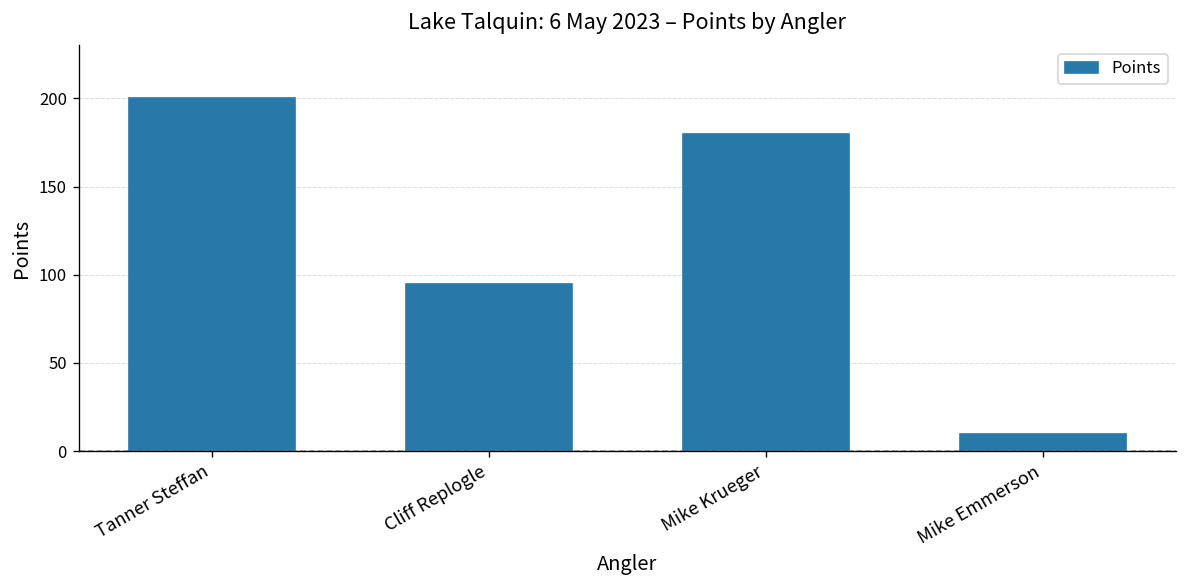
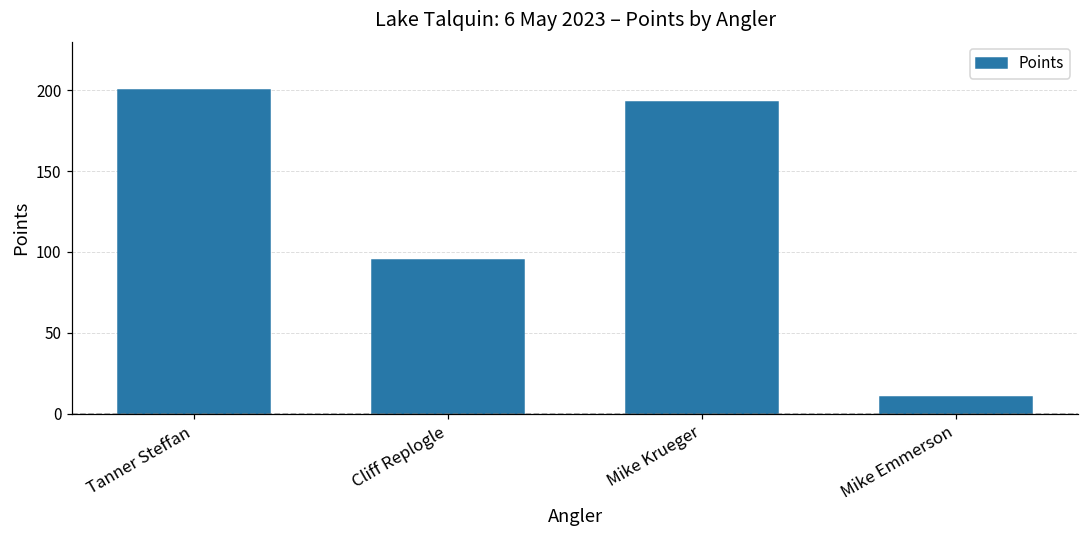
  {
    "Tanner Steffan": 200,
    "Cliff Replogle": 95,
-   "Mike Krueger": 180,
+   "Mike Krueger": 193,
    "Mike Emmerson": 10
  }
